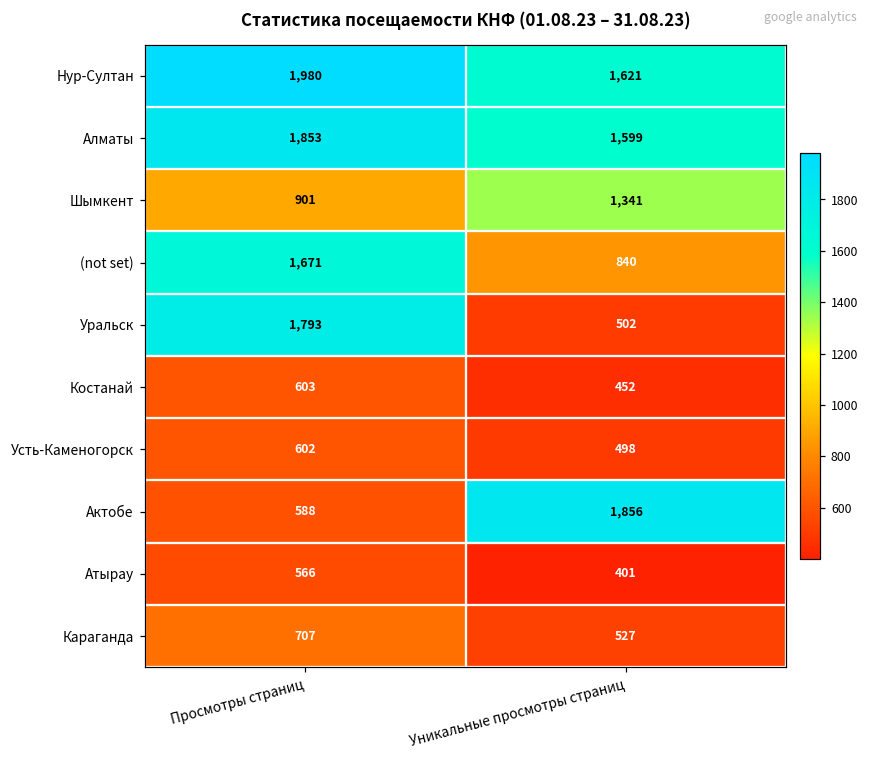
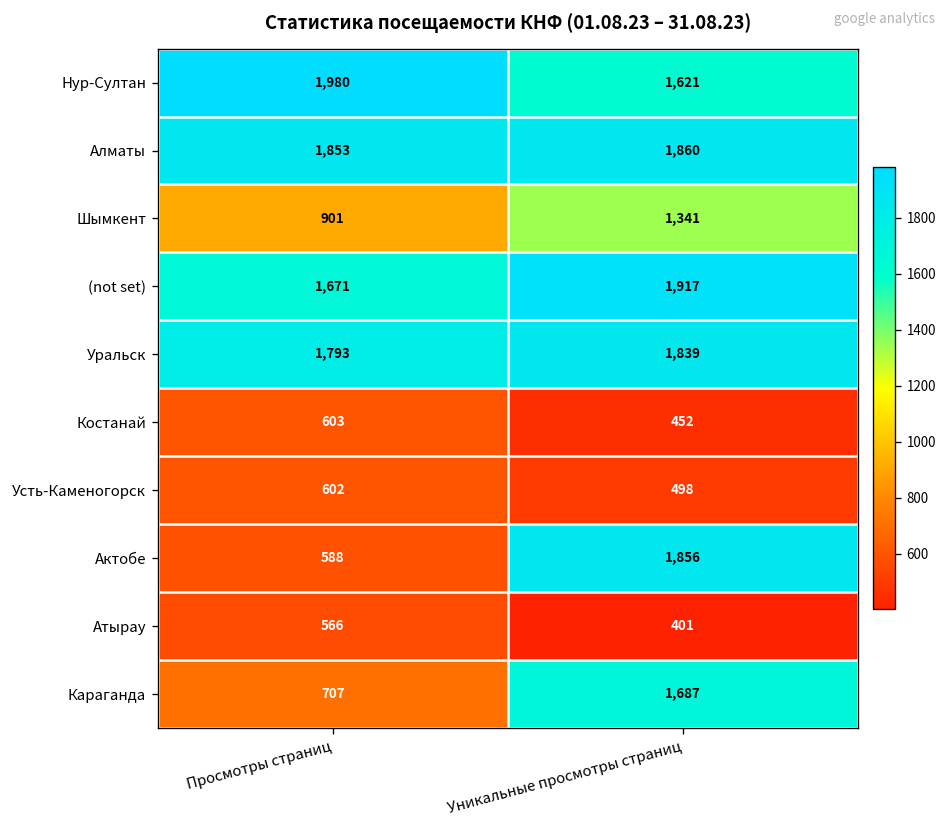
  {
    "Нур-Султан": {
      "Просмотры страниц": "1,980",
      "Уникальные просмотры страниц": "1,621"
    },
    "Алматы": {
      "Просмотры страниц": "1,853",
-     "Уникальные просмотры страниц": "1,599"
+     "Уникальные просмотры страниц": "1,860"
    },
    "Шымкент": {
      "Просмотры страниц": "901",
      "Уникальные просмотры страниц": "1,341"
    },
    "(not set)": {
      "Просмотры страниц": "1,671",
-     "Уникальные просмотры страниц": "840"
+     "Уникальные просмотры страниц": "1,917"
    },
    "Уральск": {
      "Просмотры страниц": "1,793",
-     "Уникальные просмотры страниц": "502"
+     "Уникальные просмотры страниц": "1,839"
    },
    "Костанай": {
      "Просмотры страниц": "603",
      "Уникальные просмотры страниц": "452"
    },
    "Усть-Каменогорск": {
      "Просмотры страниц": "602",
      "Уникальные просмотры страниц": "498"
    },
    "Актобе": {
      "Просмотры страниц": "588",
      "Уникальные просмотры страниц": "1,856"
    },
    "Атырау": {
      "Просмотры страниц": "566",
      "Уникальные просмотры страниц": "401"
    },
    "Караганда": {
      "Просмотры страниц": "707",
-     "Уникальные просмотры страниц": "527"
+     "Уникальные просмотры страниц": "1,687"
    }
  }
